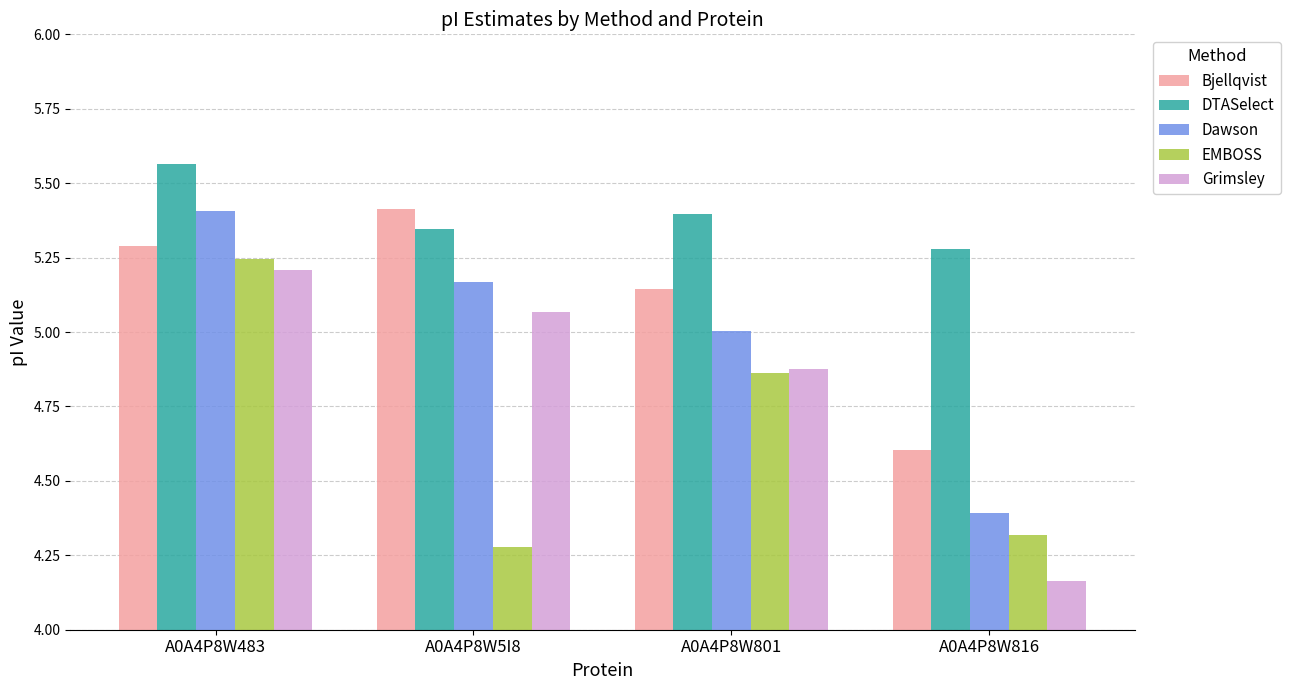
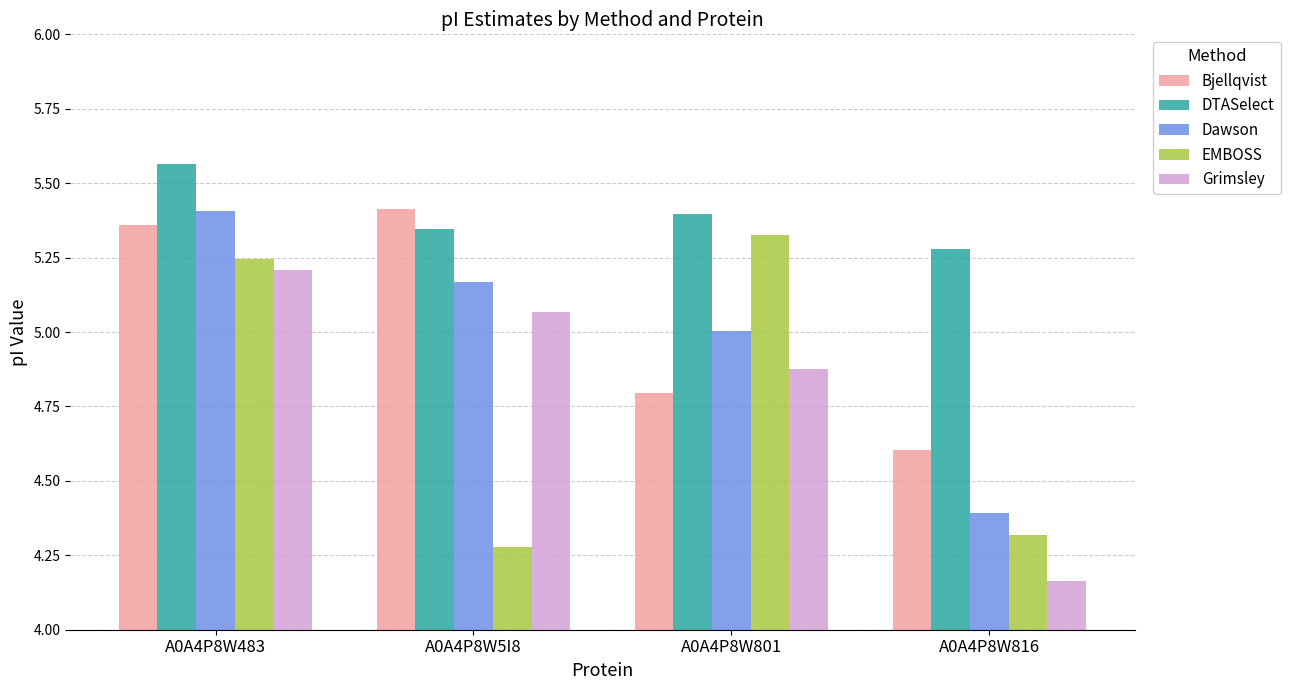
  {
    "Bjellqvist": {
-     "A0A4P8W483": 5.29,
+     "A0A4P8W483": 5.36,
      "A0A4P8W5I8": 5.41,
-     "A0A4P8W801": 5.14,
+     "A0A4P8W801": 4.80,
      "A0A4P8W816": 4.61
    },
    "DTASelect": {
      "A0A4P8W483": 5.56,
      "A0A4P8W5I8": 5.35,
      "A0A4P8W801": 5.40,
      "A0A4P8W816": 5.28
    },
    "Dawson": {
      "A0A4P8W483": 5.41,
      "A0A4P8W5I8": 5.17,
      "A0A4P8W801": 5.00,
      "A0A4P8W816": 4.39
    },
    "EMBOSS": {
      "A0A4P8W483": 5.25,
      "A0A4P8W5I8": 4.28,
-     "A0A4P8W801": 4.86,
+     "A0A4P8W801": 5.33,
      "A0A4P8W816": 4.32
    },
    "Grimsley": {
      "A0A4P8W483": 5.21,
      "A0A4P8W5I8": 5.07,
      "A0A4P8W801": 4.88,
      "A0A4P8W816": 4.16
    }
  }
